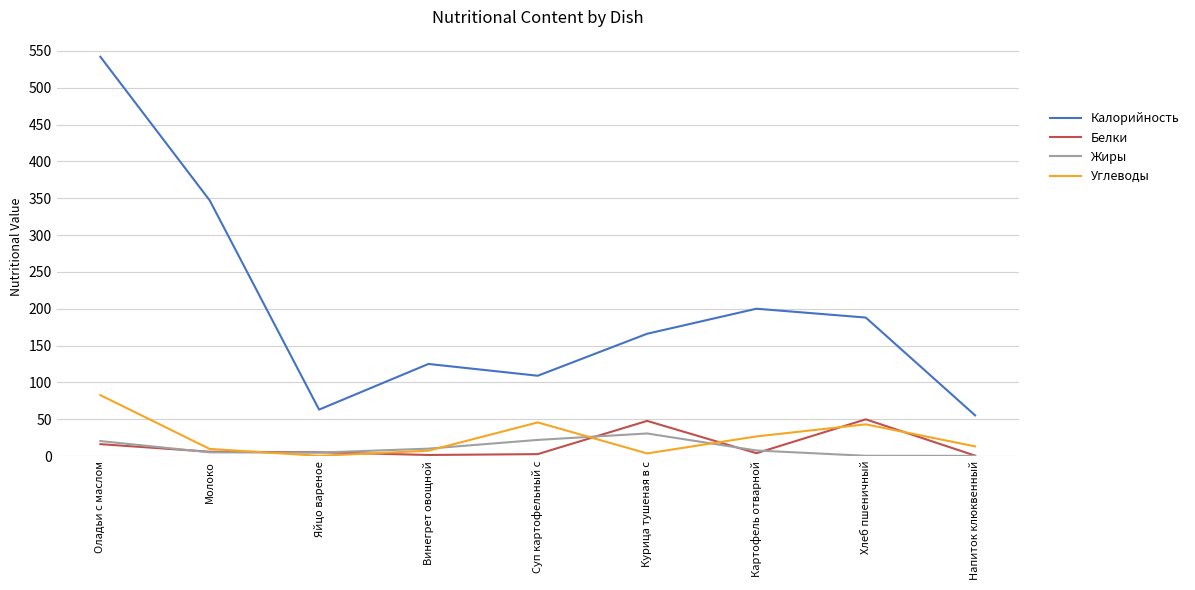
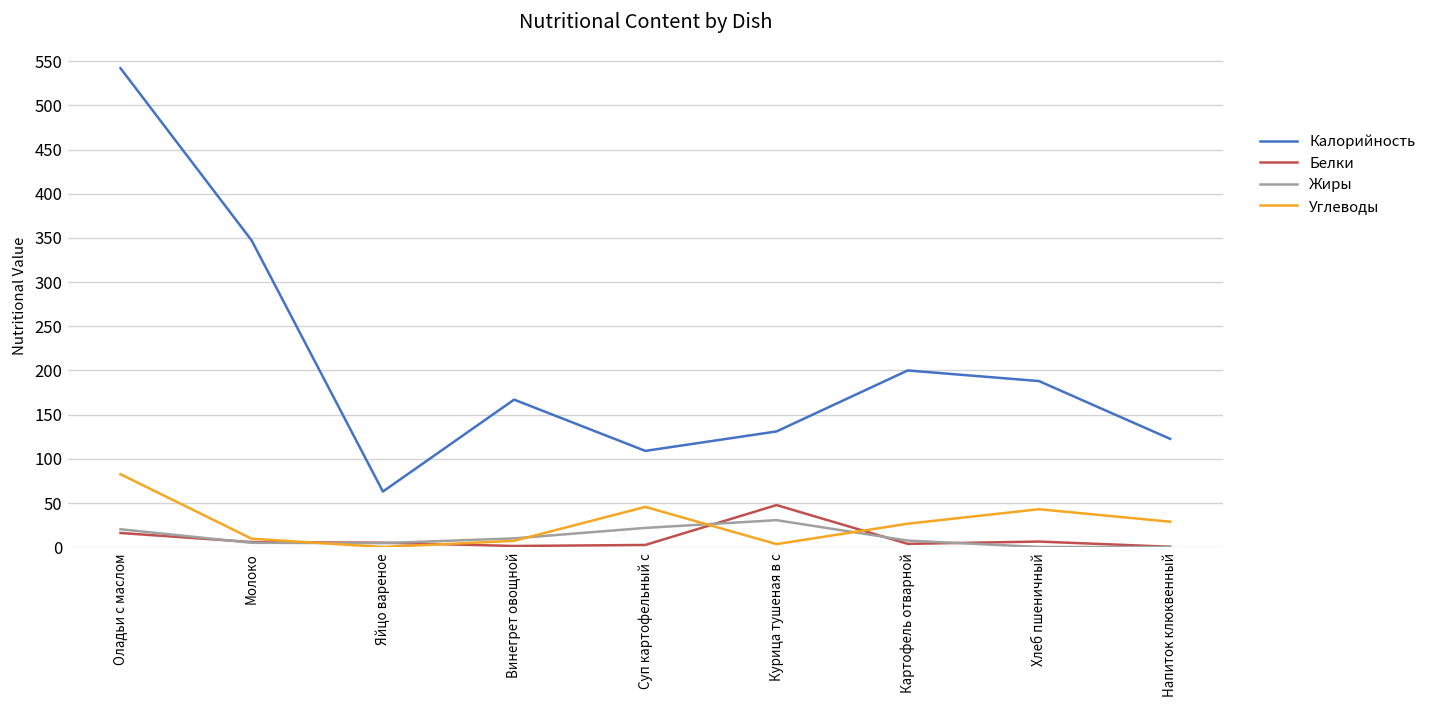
  {
    "Калорийность": {
      "Оладьи с маслом": 540,
      "Молоко": 350,
      "Яйцо вареное": 60,
-     "Винегрет овощной": 130,
+     "Винегрет овощной": 170,
      "Суп картофельный с": 110,
-     "Курица тушеная в с": 170,
+     "Курица тушеная в с": 130,
      "Картофель отварной": 200,
      "Хлеб пшеничный": 190,
-     "Напиток клюквенный": 60
+     "Напиток клюквенный": 120
    },
    "Белки": {
      "Оладьи с маслом": 20,
      "Винегрет овощной": 0,
      "Суп картофельный с": 0,
      "Курица тушеная в с": 50,
      "Картофель отварной": 0,
-     "Хлеб пшеничный": 50
+     "Хлеб пшеничный": 10
    },
    "Жиры": {
      "Оладьи с маслом": 20,
      "Суп картофельный с": 20,
      "Курица тушеная в с": 30,
      "Картофель отварной": 10,
      "Хлеб пшеничный": 0
    },
    "Углеводы": {
      "Оладьи с маслом": 80,
      "Молоко": 10,
      "Яйцо вареное": 0,
      "Суп картофельный с": 50,
      "Курица тушеная в с": 0,
      "Картофель отварной": 30,
      "Хлеб пшеничный": 40,
-     "Напиток клюквенный": 10
+     "Напиток клюквенный": 30
    }
  }
